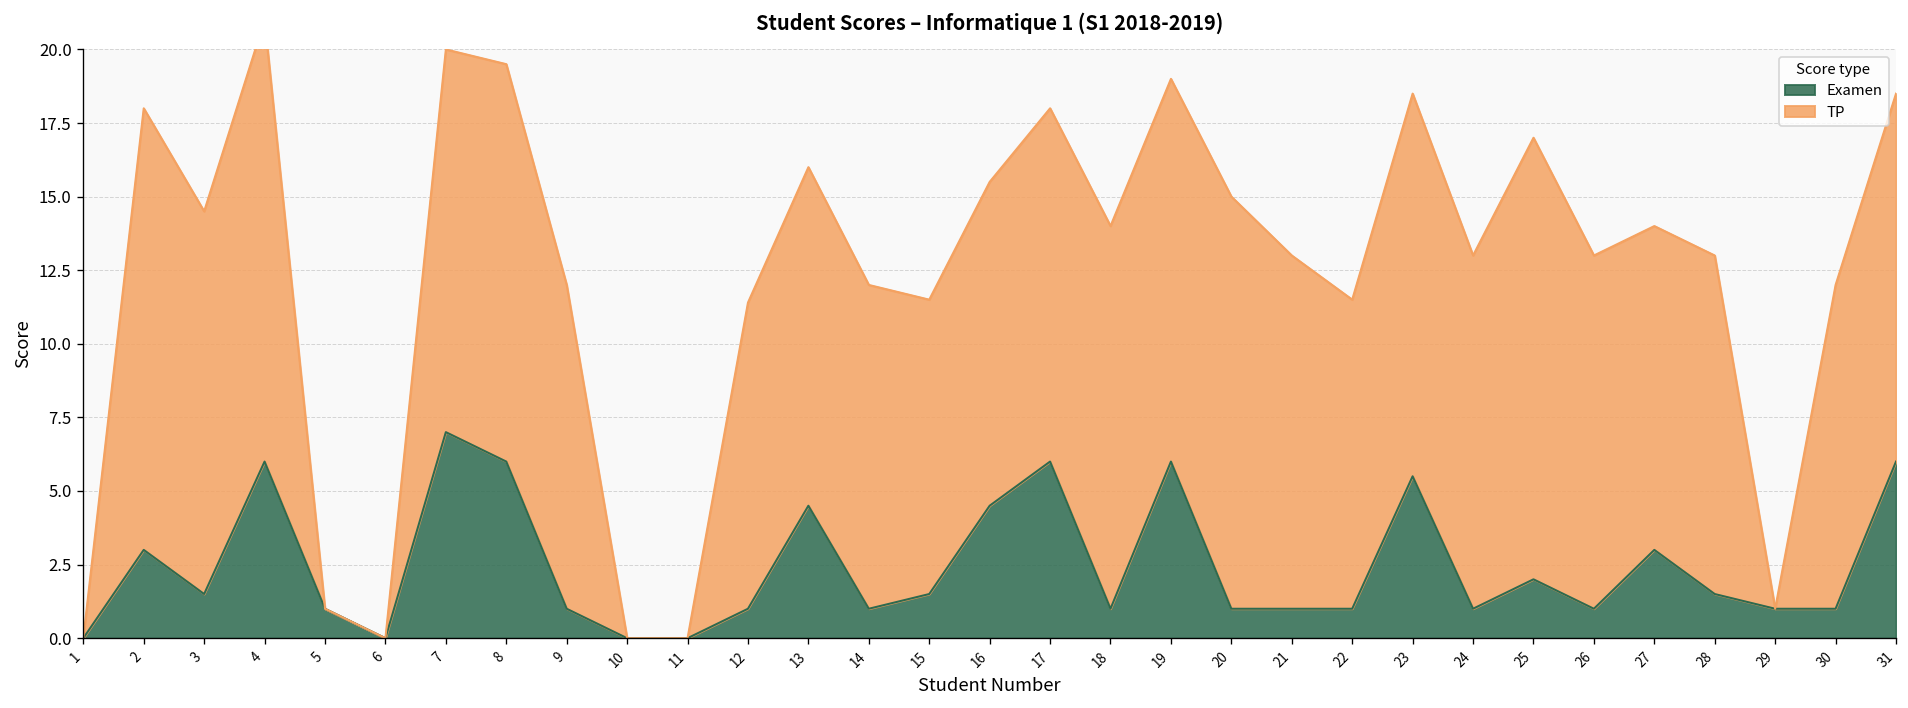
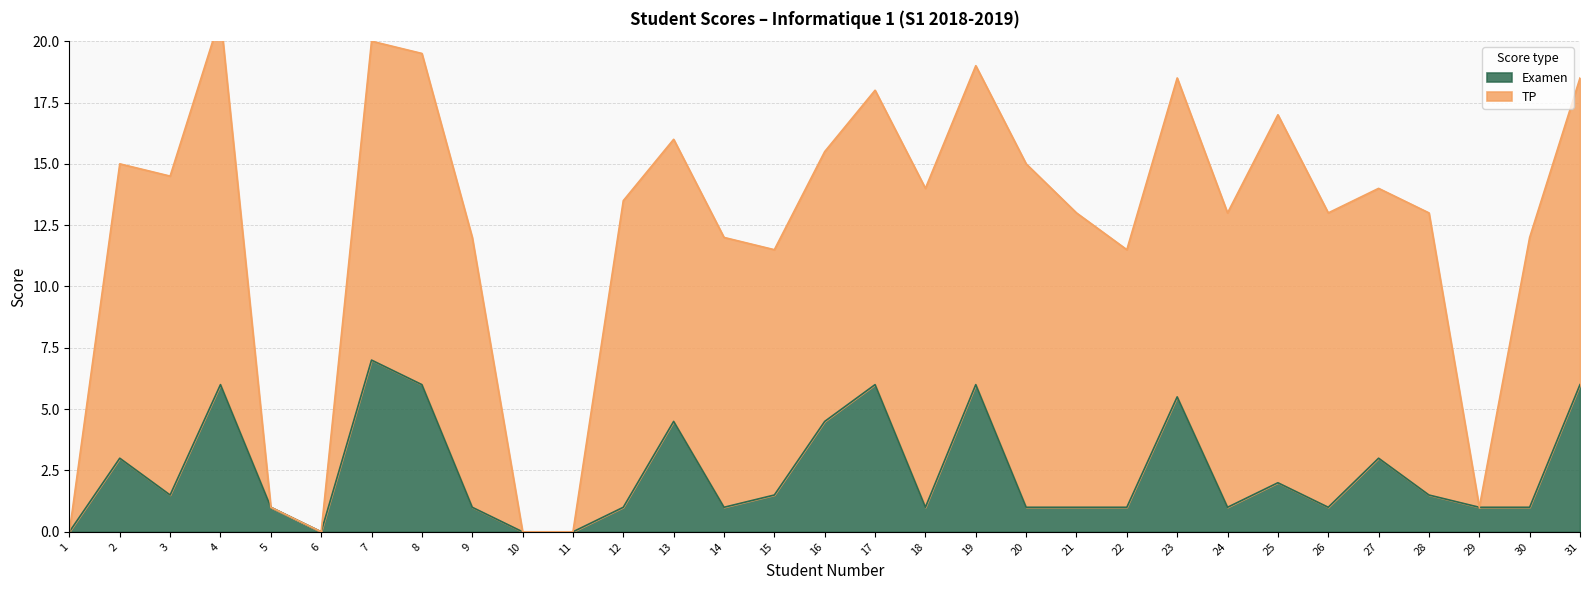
  {
    "Examen": {
      "2": 3.0,
      "3": 1.5,
      "4": 6.0,
      "7": 7.0,
      "8": 6.0,
      "9": 1.0,
      "12": 1.0,
      "13": 4.5,
      "14": 1.0,
      "15": 1.5,
      "16": 4.5,
      "17": 6.0,
      "18": 1.0,
      "19": 6.0,
      "20": 1.0,
      "21": 1.0,
      "22": 1.0,
      "23": 5.5,
      "24": 1.0,
      "25": 2.0,
      "26": 1.0,
      "27": 3.0,
      "28": 1.5,
      "30": 1.0,
      "31": 6.0
    },
    "TP": {
-     "2": 15,
+     "2": 12,
      "3": 13.0,
      "7": 13.0,
      "8": 13.5,
      "9": 11.0,
-     "12": 10.4,
+     "12": 12.5,
      "13": 11.5,
      "14": 11.0,
      "15": 10.0,
      "16": 11.0,
      "17": 12.0,
      "18": 13.0,
      "19": 13.0,
      "20": 14.0,
      "21": 12.0,
      "22": 10.5,
      "23": 13.0,
      "24": 12.0,
      "25": 15.0,
      "26": 12.0,
      "27": 11.0,
      "28": 11.5,
      "30": 11.0,
      "31": 12.5
    }
  }
